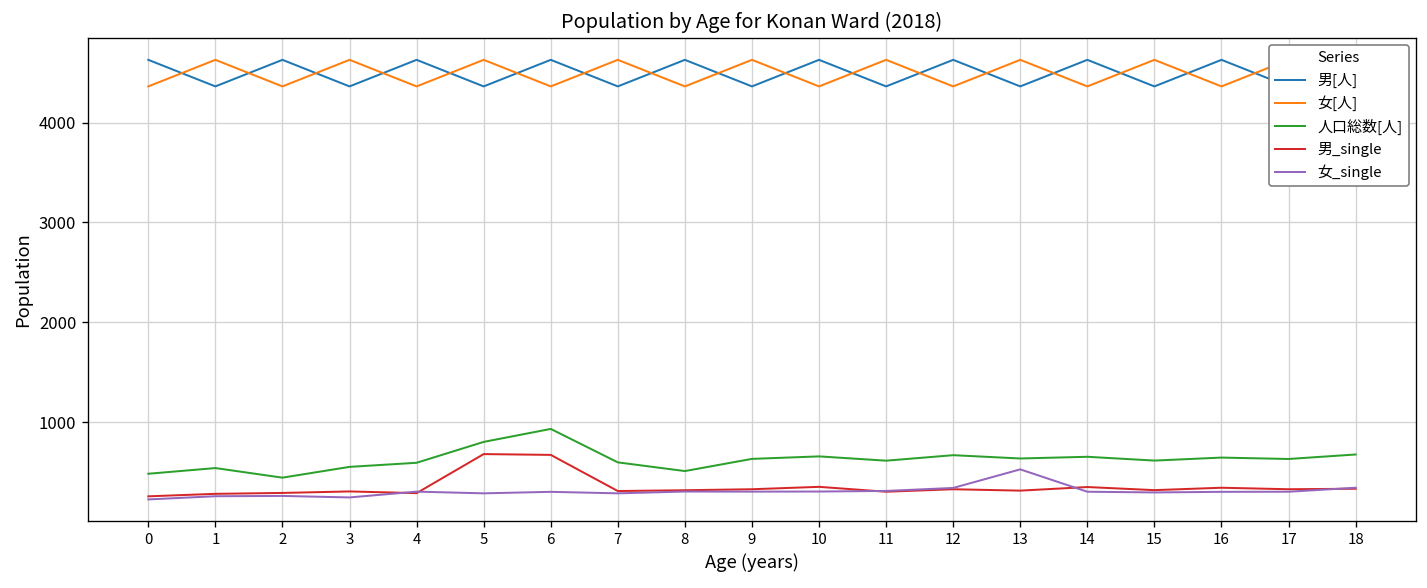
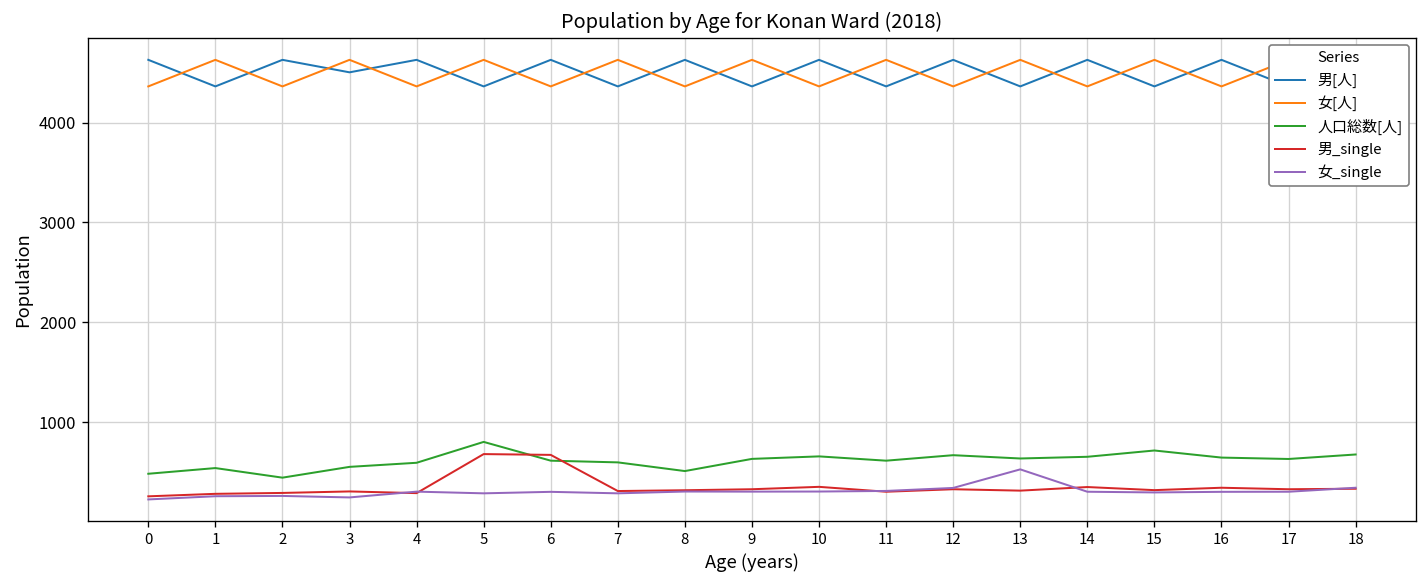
  {
    "男[人]": {
      "0": 4600,
      "1": 4400,
      "2": 4600,
-     "3": 4400,
+     "3": 4500,
      "4": 4600,
      "5": 4400,
      "6": 4600,
      "7": 4400,
      "8": 4600,
      "9": 4400,
      "10": 4600,
      "11": 4400,
      "12": 4600,
      "13": 4400,
      "14": 4600,
      "15": 4400,
      "16": 4600
    },
    "女[人]": {
      "0": 4400,
      "1": 4600,
      "2": 4400,
      "3": 4600,
      "4": 4400,
      "5": 4600,
      "6": 4400,
      "7": 4600,
      "8": 4400,
      "9": 4600,
      "10": 4400,
      "11": 4600,
      "12": 4400,
      "13": 4600,
      "14": 4400,
      "15": 4600,
      "16": 4400
    },
    "人口総数[人]": {
      "0": 500,
      "1": 500,
      "2": 400,
      "3": 600,
      "4": 600,
      "5": 800,
-     "6": 900,
+     "6": 600,
      "7": 600,
      "8": 500,
      "9": 600,
      "10": 700,
      "11": 600,
      "12": 700,
      "13": 600,
      "14": 700,
-     "15": 600,
+     "15": 700,
      "16": 600,
      "17": 600,
      "18": 700
    },
    "男_single": {
      "0": 300,
      "3": 300,
      "5": 700,
      "6": 700,
      "10": 400,
      "13": 300,
      "14": 400,
      "16": 300
    },
    "女_single": {
      "0": 200,
      "3": 200,
      "5": 300,
      "6": 300,
      "10": 300,
      "13": 500,
      "14": 300,
      "16": 300
    }
  }
